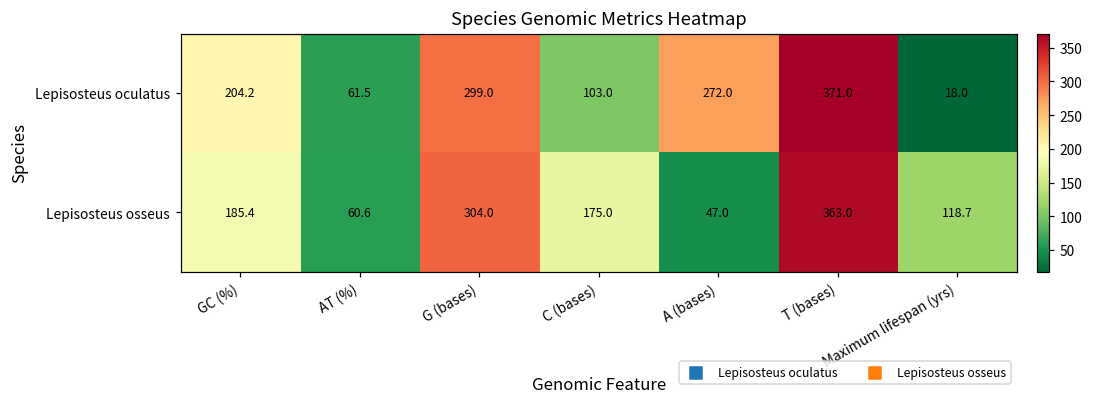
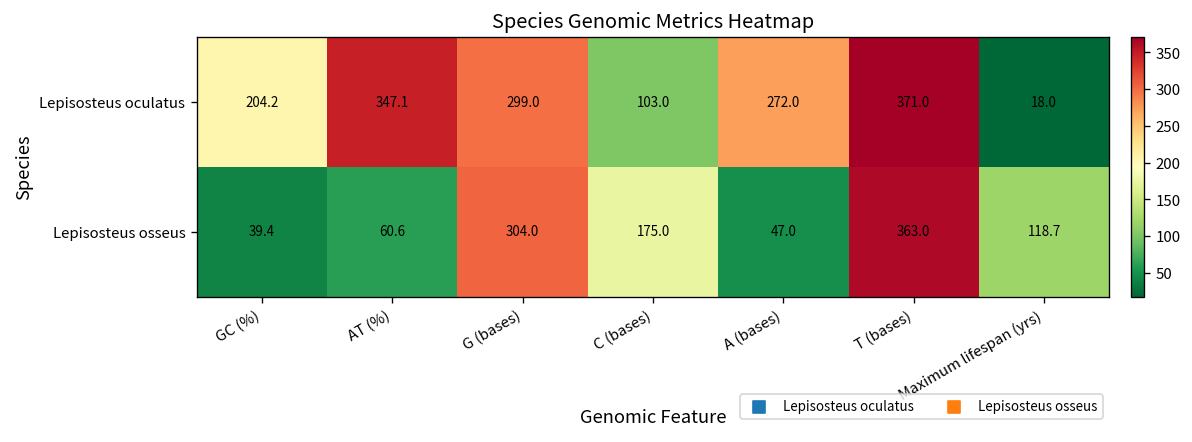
  {
    "Lepisosteus oculatus": {
      "GC (%)": 204.2,
-     "AT (%)": 61.5,
+     "AT (%)": 347.1,
      "G (bases)": 299.0,
      "C (bases)": 103.0,
      "A (bases)": 272.0,
      "T (bases)": 371.0,
      "Maximum lifespan (yrs)": 18.0
    },
    "Lepisosteus osseus": {
-     "GC (%)": 185.4,
+     "GC (%)": 39.4,
      "AT (%)": 60.6,
      "G (bases)": 304.0,
      "C (bases)": 175.0,
      "A (bases)": 47.0,
      "T (bases)": 363.0,
      "Maximum lifespan (yrs)": 118.7
    }
  }
